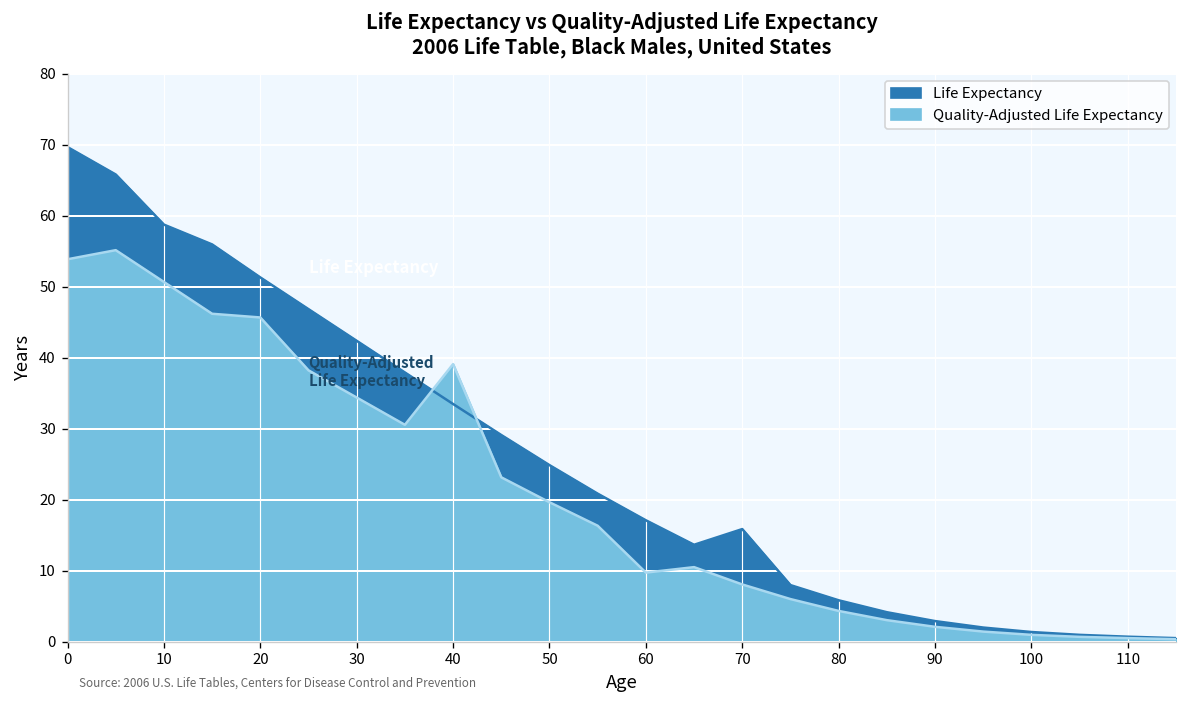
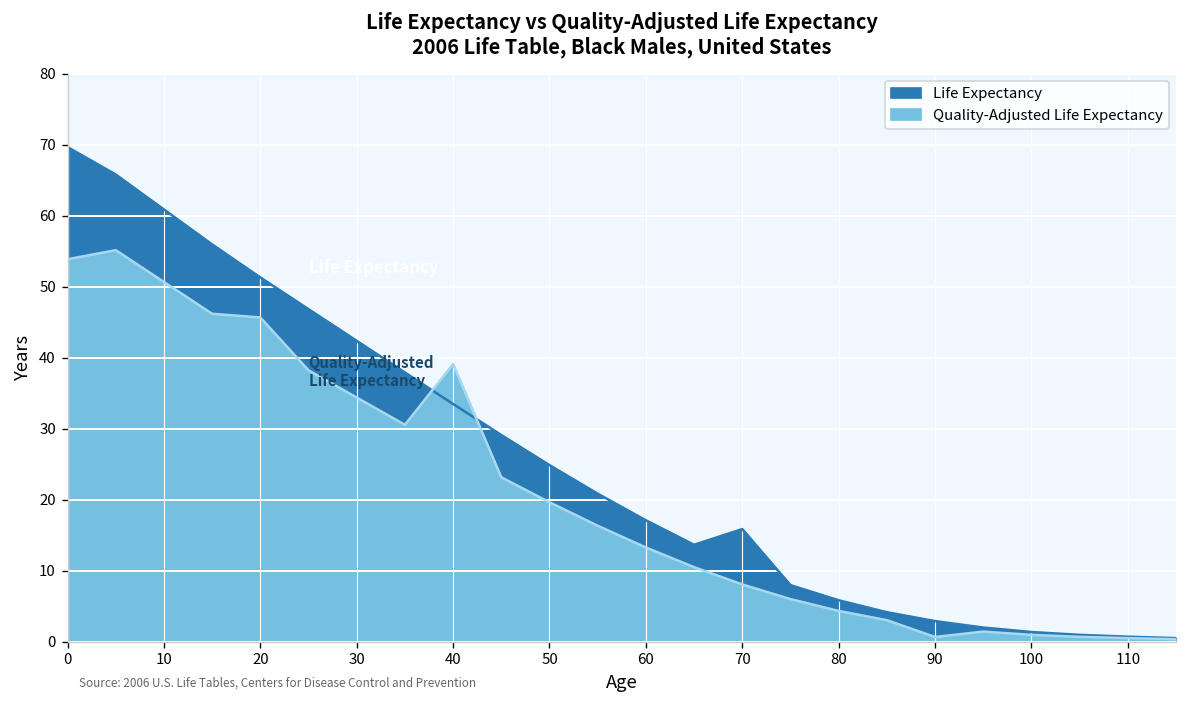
  {
    "Life Expectancy": {
      "0": 70,
-     "10": 59,
+     "10": 61,
      "20": 51,
      "30": 42,
      "40": 33,
      "50": 25,
      "60": 17,
      "70": 16,
      "80": 6,
      "90": 3
    },
    "Quality-Adjusted Life Expectancy": {
      "0": 54,
      "10": 51,
      "20": 46,
      "30": 34,
      "40": 39,
      "50": 20,
-     "60": 10,
+     "60": 13,
      "70": 8,
      "80": 4,
-     "90": 2
+     "90": 1
    }
  }
